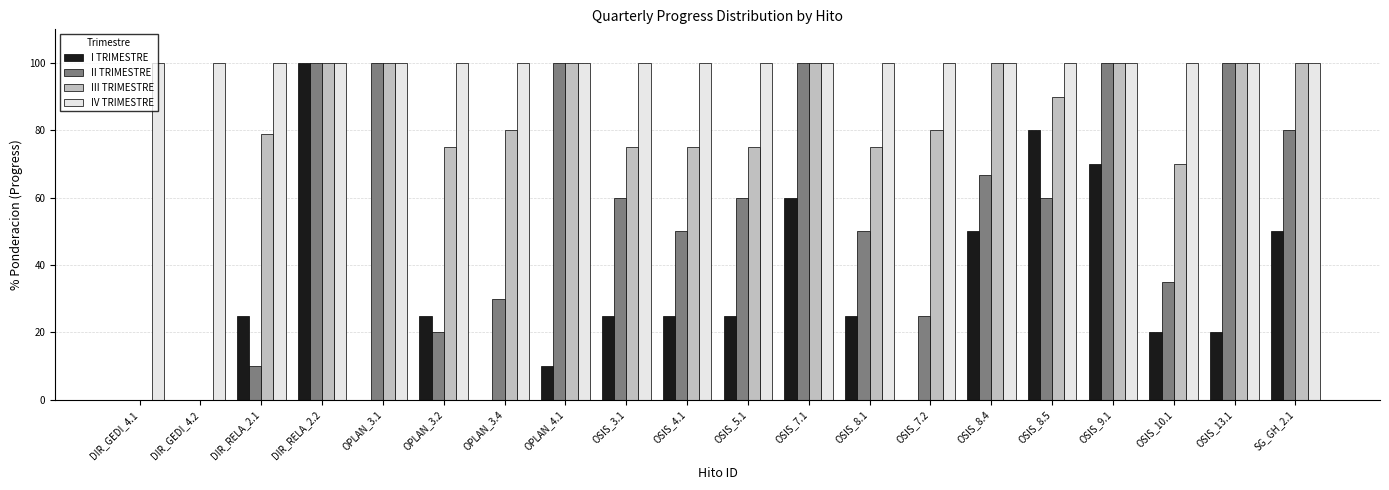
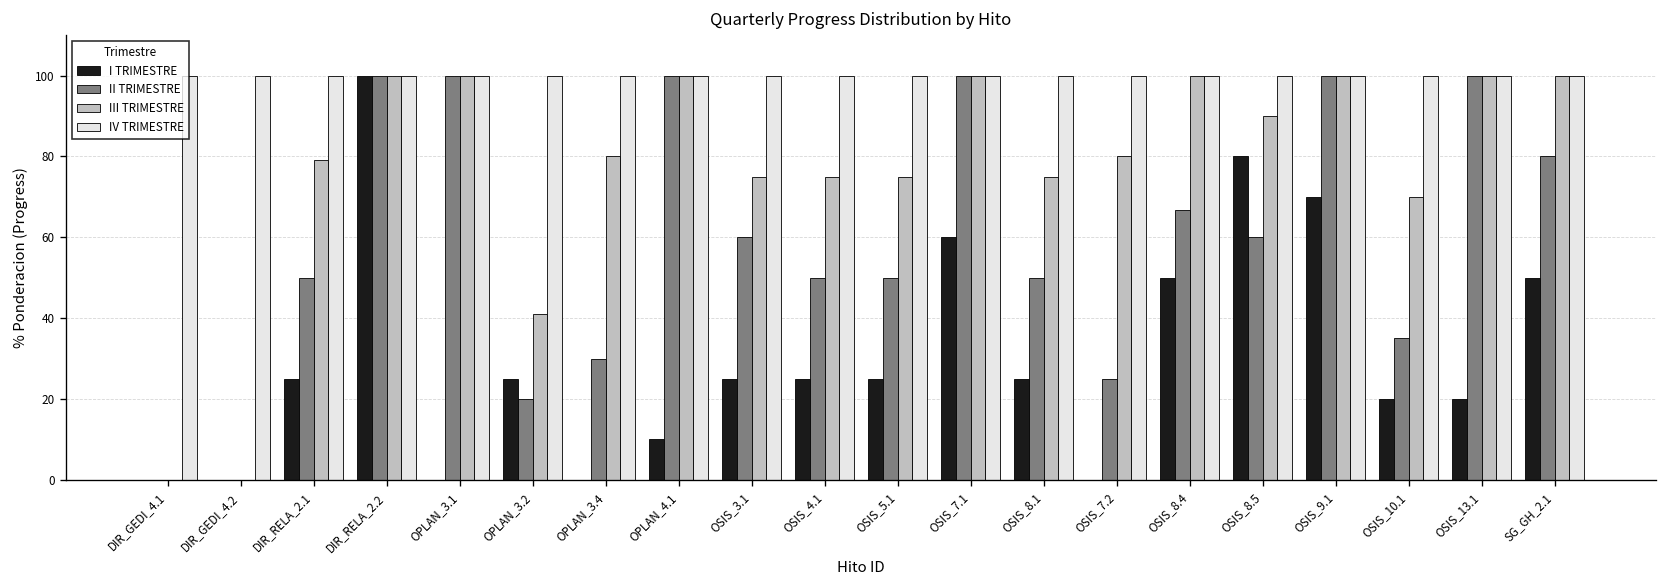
  {
    "I TRIMESTRE": {
      "DIR_GEDI_4.1": 0,
      "DIR_GEDI_4.2": 0,
      "DIR_RELA_2.1": 25,
      "DIR_RELA_2.2": 100,
      "OPLAN_3.1": 0,
      "OPLAN_3.2": 25,
      "OPLAN_3.4": 0,
      "OPLAN_4.1": 10,
      "OSIS_3.1": 25,
      "OSIS_4.1": 25,
      "OSIS_5.1": 25,
      "OSIS_7.1": 60,
      "OSIS_8.1": 25,
      "OSIS_7.2": 0,
      "OSIS_8.4": 50,
      "OSIS_8.5": 80,
      "OSIS_9.1": 70,
      "OSIS_10.1": 20,
      "OSIS_13.1": 20,
      "SG_GH_2.1": 50
    },
    "II TRIMESTRE": {
      "DIR_GEDI_4.1": 0,
      "DIR_GEDI_4.2": 0,
-     "DIR_RELA_2.1": 10,
+     "DIR_RELA_2.1": 50,
      "DIR_RELA_2.2": 100,
      "OPLAN_3.1": 100,
      "OPLAN_3.2": 20,
      "OPLAN_3.4": 30,
      "OPLAN_4.1": 100,
      "OSIS_3.1": 60,
      "OSIS_4.1": 50,
-     "OSIS_5.1": 60,
+     "OSIS_5.1": 50,
      "OSIS_7.1": 100,
      "OSIS_8.1": 50,
      "OSIS_7.2": 25,
      "OSIS_8.4": 67,
      "OSIS_8.5": 60,
      "OSIS_9.1": 100,
      "OSIS_10.1": 35,
      "OSIS_13.1": 100,
      "SG_GH_2.1": 80
    },
    "III TRIMESTRE": {
      "DIR_GEDI_4.1": 0,
      "DIR_GEDI_4.2": 0,
      "DIR_RELA_2.1": 79,
      "DIR_RELA_2.2": 100,
      "OPLAN_3.1": 100,
-     "OPLAN_3.2": 75,
+     "OPLAN_3.2": 41,
      "OPLAN_3.4": 80,
      "OPLAN_4.1": 100,
      "OSIS_3.1": 75,
      "OSIS_4.1": 75,
      "OSIS_5.1": 75,
      "OSIS_7.1": 100,
      "OSIS_8.1": 75,
      "OSIS_7.2": 80,
      "OSIS_8.4": 100,
      "OSIS_8.5": 90,
      "OSIS_9.1": 100,
      "OSIS_10.1": 70,
      "OSIS_13.1": 100,
      "SG_GH_2.1": 100
    },
    "IV TRIMESTRE": {
      "DIR_GEDI_4.2": 100,
      "DIR_RELA_2.1": 100,
      "DIR_RELA_2.2": 100,
      "OPLAN_3.1": 100,
      "OPLAN_3.2": 100,
      "OPLAN_3.4": 100,
      "OPLAN_4.1": 100,
      "OSIS_3.1": 100,
      "OSIS_4.1": 100,
      "OSIS_5.1": 100,
      "OSIS_7.1": 100,
      "OSIS_8.1": 100,
      "OSIS_7.2": 100,
      "OSIS_8.4": 100,
      "OSIS_8.5": 100,
      "OSIS_9.1": 100,
      "OSIS_10.1": 100,
      "OSIS_13.1": 100,
      "SG_GH_2.1": 100
    }
  }
